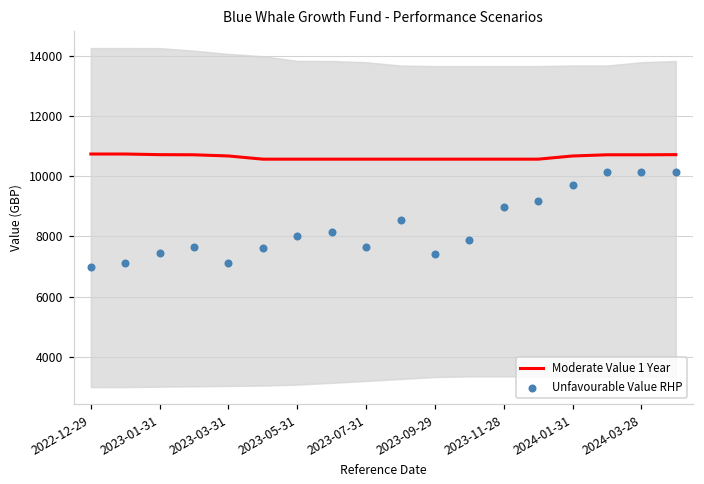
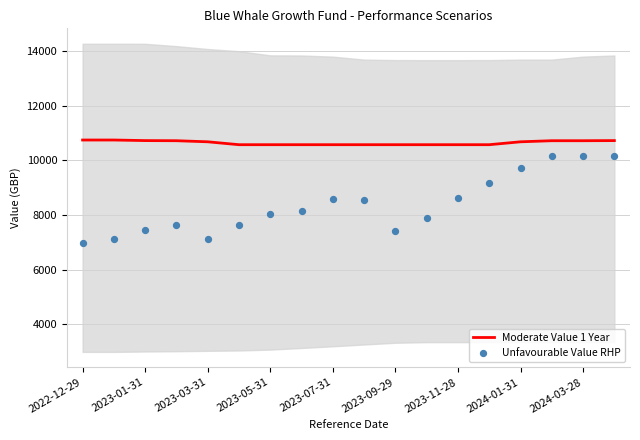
  {
    "Moderate Value 1 Year": {
      "2022-12-29": 10700,
      "2023-01-31": 10700,
      "2023-03-31": 10700,
      "2023-05-31": 10600,
      "2023-07-31": 10600,
      "2023-09-29": 10600,
      "2023-11-28": 10600,
      "2024-01-31": 10700,
      "2024-03-28": 10700
    },
    "Unfavourable Value RHP": {
-     "2023-07-31": 7700,
-     "2023-11-28": 9000
+     "2023-07-31": 8600,
+     "2023-11-28": 8600
    }
  }
